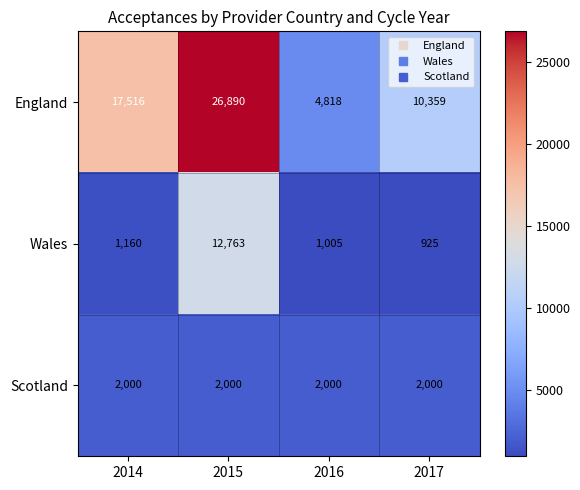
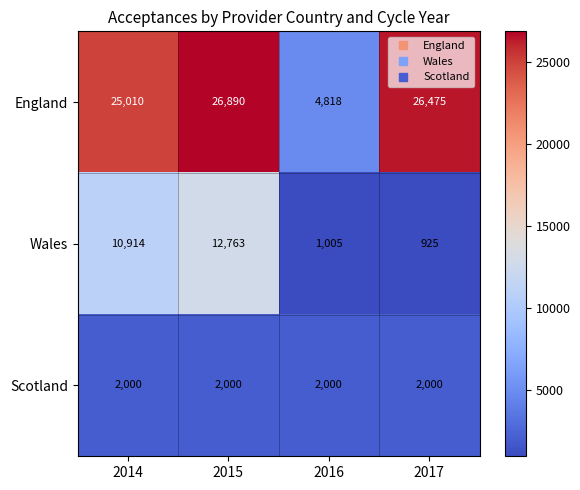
  {
    "England": {
-     "2014": "17,516",
+     "2014": "25,010",
      "2015": "26,890",
      "2016": "4,818",
-     "2017": "10,359"
+     "2017": "26,475"
    },
    "Wales": {
-     "2014": "1,160",
+     "2014": "10,914",
      "2015": "12,763",
      "2016": "1,005",
      "2017": "925"
    },
    "Scotland": {
      "2014": "2,000",
      "2015": "2,000",
      "2016": "2,000",
      "2017": "2,000"
    }
  }
